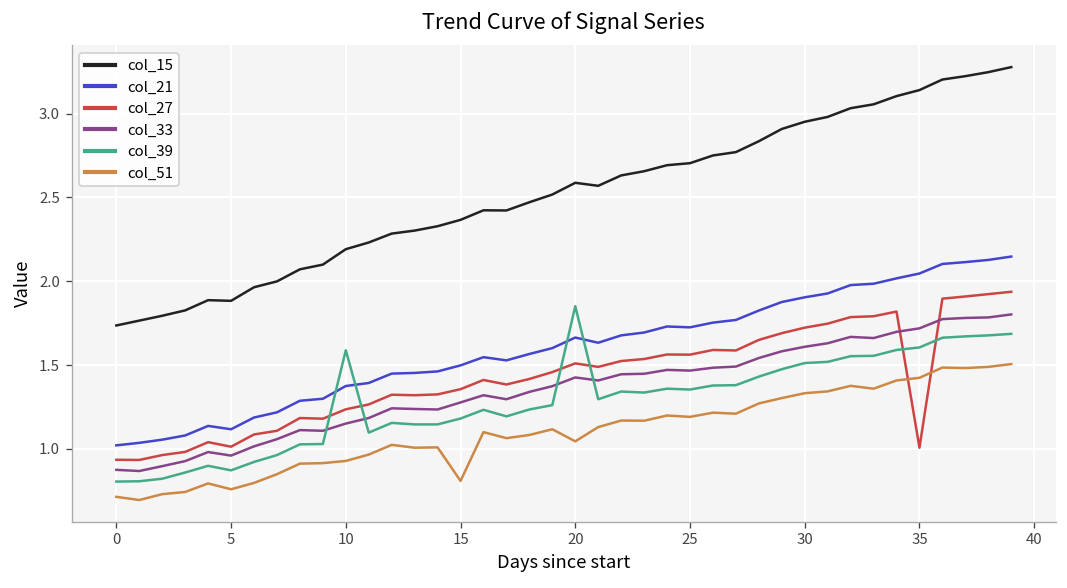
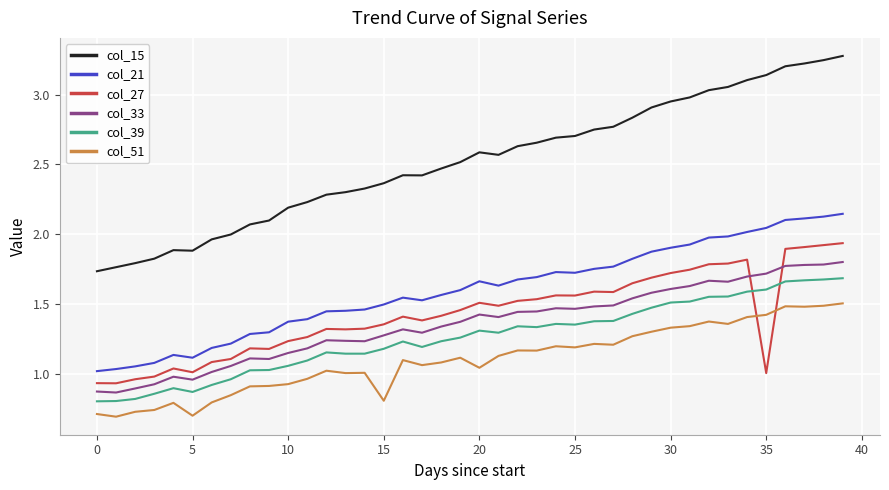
  {
    "col_15": {
      "0": 1.74,
      "5": 1.88,
      "10": 2.19,
      "15": 2.37,
      "20": 2.59,
      "25": 2.70,
      "30": 2.95,
      "35": 3.14
    },
    "col_21": {
      "0": 1.02,
      "5": 1.12,
      "10": 1.38,
      "15": 1.50,
      "20": 1.66,
      "25": 1.73,
      "30": 1.90,
      "35": 2.05
    },
    "col_27": {
      "0": 0.94,
      "5": 1.01,
      "10": 1.24,
      "15": 1.36,
      "20": 1.51,
      "25": 1.56,
      "30": 1.72,
      "35": 1.01
    },
    "col_33": {
      "0": 0.88,
      "5": 0.96,
      "10": 1.15,
      "15": 1.28,
      "20": 1.43,
      "25": 1.47,
      "30": 1.61,
      "35": 1.72
    },
    "col_39": {
      "0": 0.81,
      "5": 0.87,
-     "10": 1.59,
+     "10": 1.06,
      "15": 1.18,
-     "20": 1.85,
+     "20": 1.31,
      "25": 1.35,
      "30": 1.51,
      "35": 1.61
    },
    "col_51": {
      "0": 0.71,
-     "5": 0.76,
+     "5": 0.70,
      "10": 0.93,
      "15": 0.81,
      "20": 1.05,
      "25": 1.19,
      "30": 1.33,
      "35": 1.42
    }
  }
